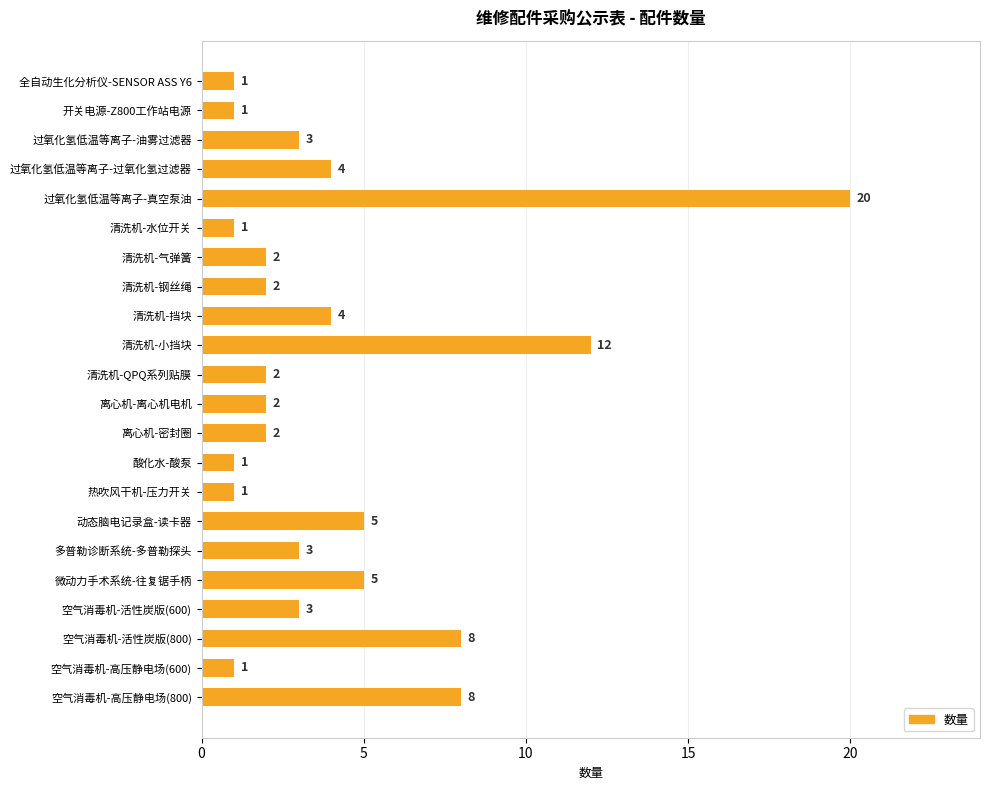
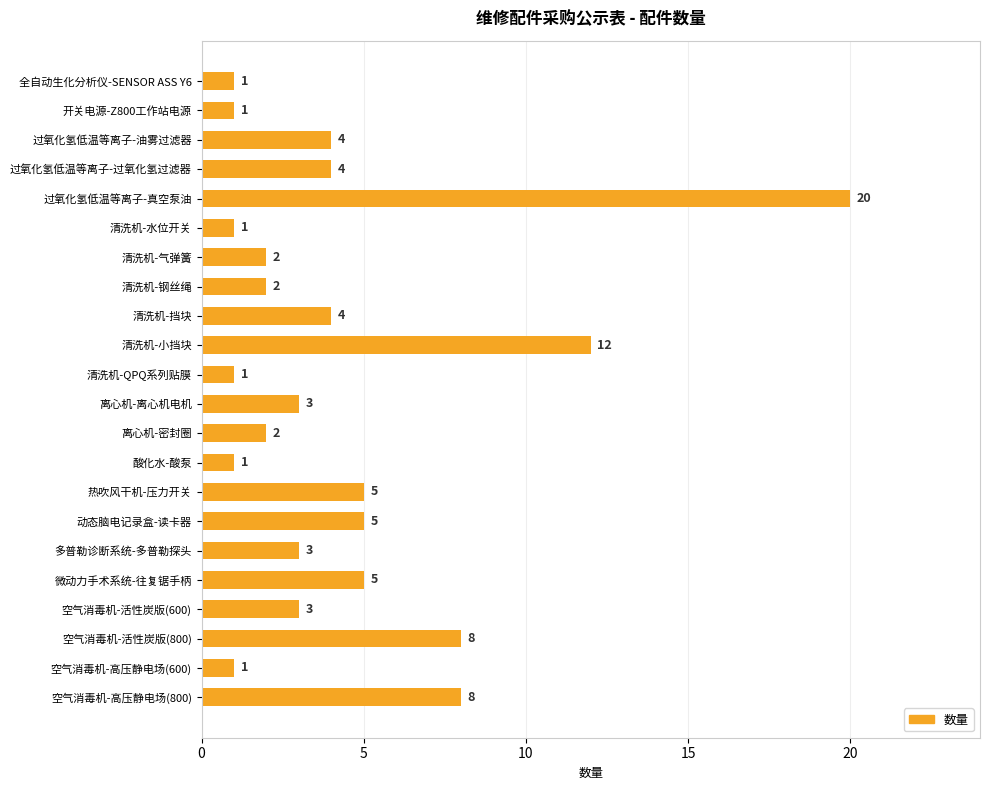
  {
    "全自动生化分析仪-SENSOR ASS Y6": 1,
    "开关电源-Z800工作站电源": 1,
-   "过氧化氢低温等离子-油雾过滤器": 3,
+   "过氧化氢低温等离子-油雾过滤器": 4,
    "过氧化氢低温等离子-过氧化氢过滤器": 4,
    "过氧化氢低温等离子-真空泵油": 20,
    "清洗机-水位开关": 1,
    "清洗机-气弹簧": 2,
    "清洗机-钢丝绳": 2,
    "清洗机-挡块": 4,
    "清洗机-小挡块": 12,
-   "清洗机-QPQ系列贴膜": 2,
-   "离心机-离心机电机": 2,
+   "清洗机-QPQ系列贴膜": 1,
+   "离心机-离心机电机": 3,
    "离心机-密封圈": 2,
    "酸化水-酸泵": 1,
-   "热吹风干机-压力开关": 1,
+   "热吹风干机-压力开关": 5,
    "动态脑电记录盒-读卡器": 5,
    "多普勒诊断系统-多普勒探头": 3,
    "微动力手术系统-往复锯手柄": 5,
    "空气消毒机-活性炭版(600)": 3,
    "空气消毒机-活性炭版(800)": 8,
    "空气消毒机-高压静电场(600)": 1,
    "空气消毒机-高压静电场(800)": 8
  }
